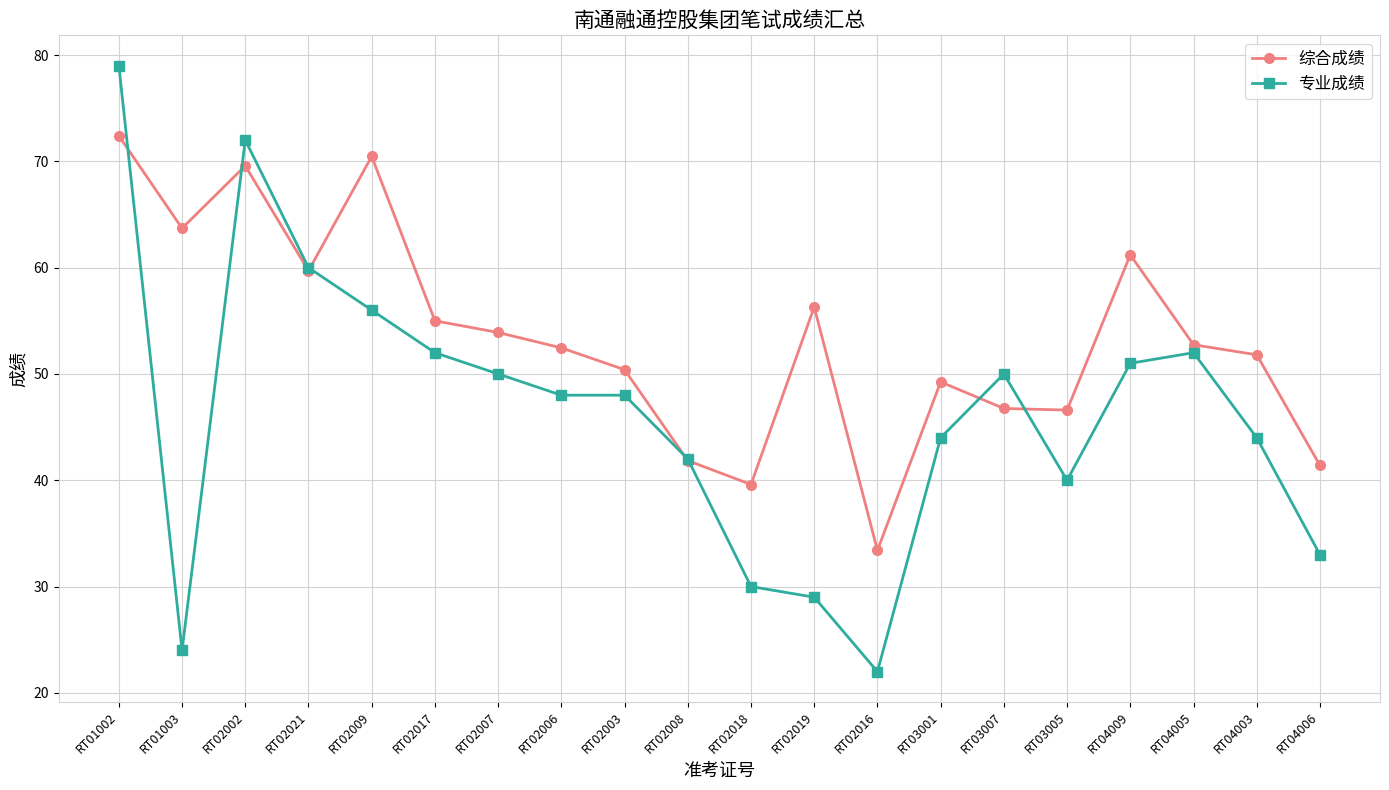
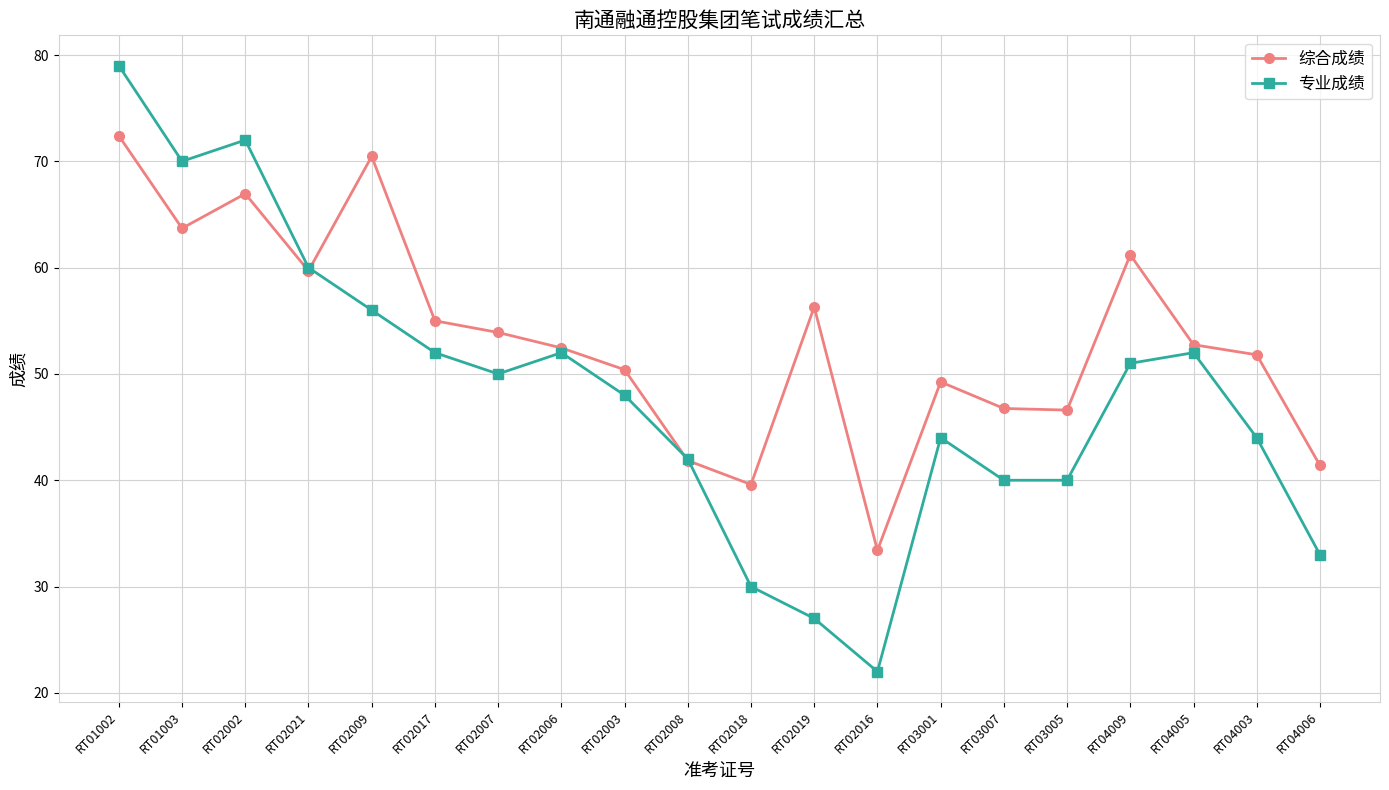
  {
    "综合成绩": {
      "RT01002": 72.4,
      "RT01003": 63.7,
-     "RT02002": 69.6,
+     "RT02002": 67.0,
      "RT02021": 59.7,
      "RT02009": 70.5,
      "RT02017": 55.0,
      "RT02007": 53.9,
      "RT02006": 52.5,
      "RT02003": 50.4,
      "RT02018": 39.6,
      "RT02019": 56.3,
      "RT02016": 33.4,
      "RT03001": 49.3,
      "RT03007": 46.8,
      "RT03005": 46.6,
      "RT04009": 61.2,
      "RT04005": 52.8,
      "RT04003": 51.8,
      "RT04006": 41.4
    },
    "专业成绩": {
      "RT01002": 79,
-     "RT01003": 24,
+     "RT01003": 70,
      "RT02002": 72,
      "RT02021": 60,
      "RT02009": 56,
      "RT02017": 52,
      "RT02007": 50,
-     "RT02006": 48,
+     "RT02006": 52,
      "RT02003": 48,
      "RT02018": 30,
-     "RT02019": 29,
+     "RT02019": 27,
      "RT02016": 22,
      "RT03001": 44,
-     "RT03007": 50,
+     "RT03007": 40,
      "RT03005": 40,
      "RT04009": 51,
      "RT04005": 52,
      "RT04003": 44,
      "RT04006": 33
    }
  }
